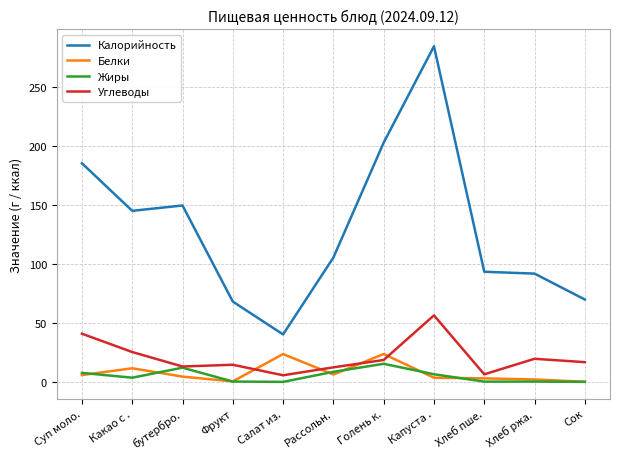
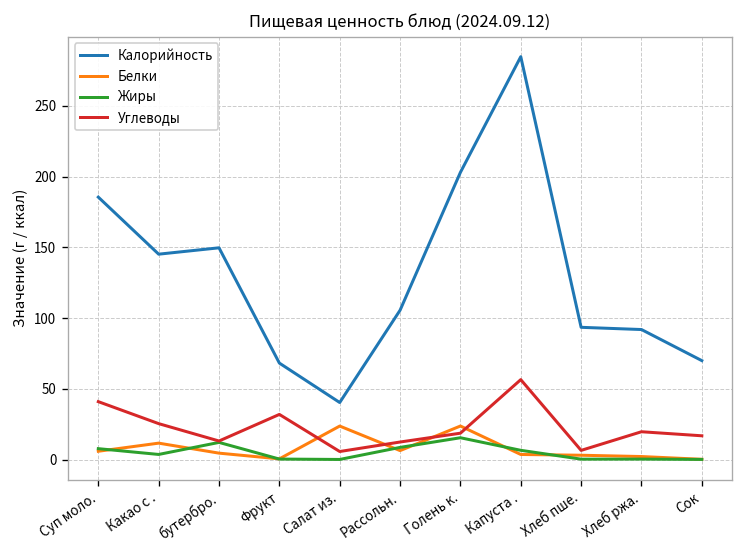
  {
    "Калорийность": {
      "Суп моло.": 186,
      "Какао с .": 145,
      "бутербро.": 150,
      "Фрукт": 68,
      "Салат из.": 40,
      "Рассольн.": 106,
      "Голень к.": 203,
      "Капуста .": 285,
      "Хлеб пше.": 94,
      "Хлеб ржа.": 92,
      "Сок": 70
    },
    "Белки": {
      "Какао с .": 12,
      "бутербро.": 5,
      "Салат из.": 24,
      "Рассольн.": 6,
      "Голень к.": 24,
      "Капуста .": 4,
      "Хлеб пше.": 3
    },
    "Жиры": {
      "Какао с .": 4,
      "Салат из.": 0,
      "Рассольн.": 9,
      "Голень к.": 16,
      "Капуста .": 7,
      "Хлеб пше.": 0
    },
    "Углеводы": {
      "Суп моло.": 41,
      "Какао с .": 25,
-     "Фрукт": 15,
+     "Фрукт": 32,
      "Салат из.": 6,
      "Рассольн.": 13,
      "Голень к.": 19,
      "Капуста .": 57,
      "Хлеб пше.": 7,
      "Хлеб ржа.": 20,
      "Сок": 17
    }
  }
